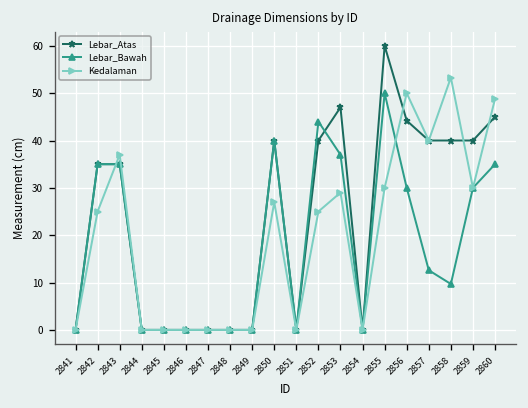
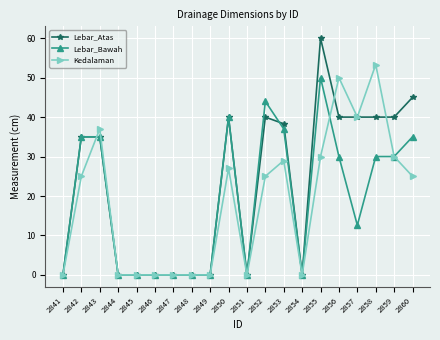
  {
    "Lebar_Atas": {
      "2852": 40,
-     "2853": 47,
+     "2853": 38,
      "2855": 60,
-     "2856": 44,
+     "2856": 40,
      "2858": 40,
      "2859": 40,
      "2860": 45
    },
    "Lebar_Bawah": {
      "2852": 44,
      "2853": 37,
      "2855": 50,
      "2856": 30,
      "2857": 13,
-     "2858": 10,
+     "2858": 30,
      "2860": 35
    },
    "Kedalaman": {
      "2842": 25,
      "2843": 37,
      "2850": 27,
      "2852": 25,
      "2853": 29,
      "2855": 30,
      "2856": 50,
      "2858": 53,
-     "2860": 49
+     "2860": 25
    }
  }
